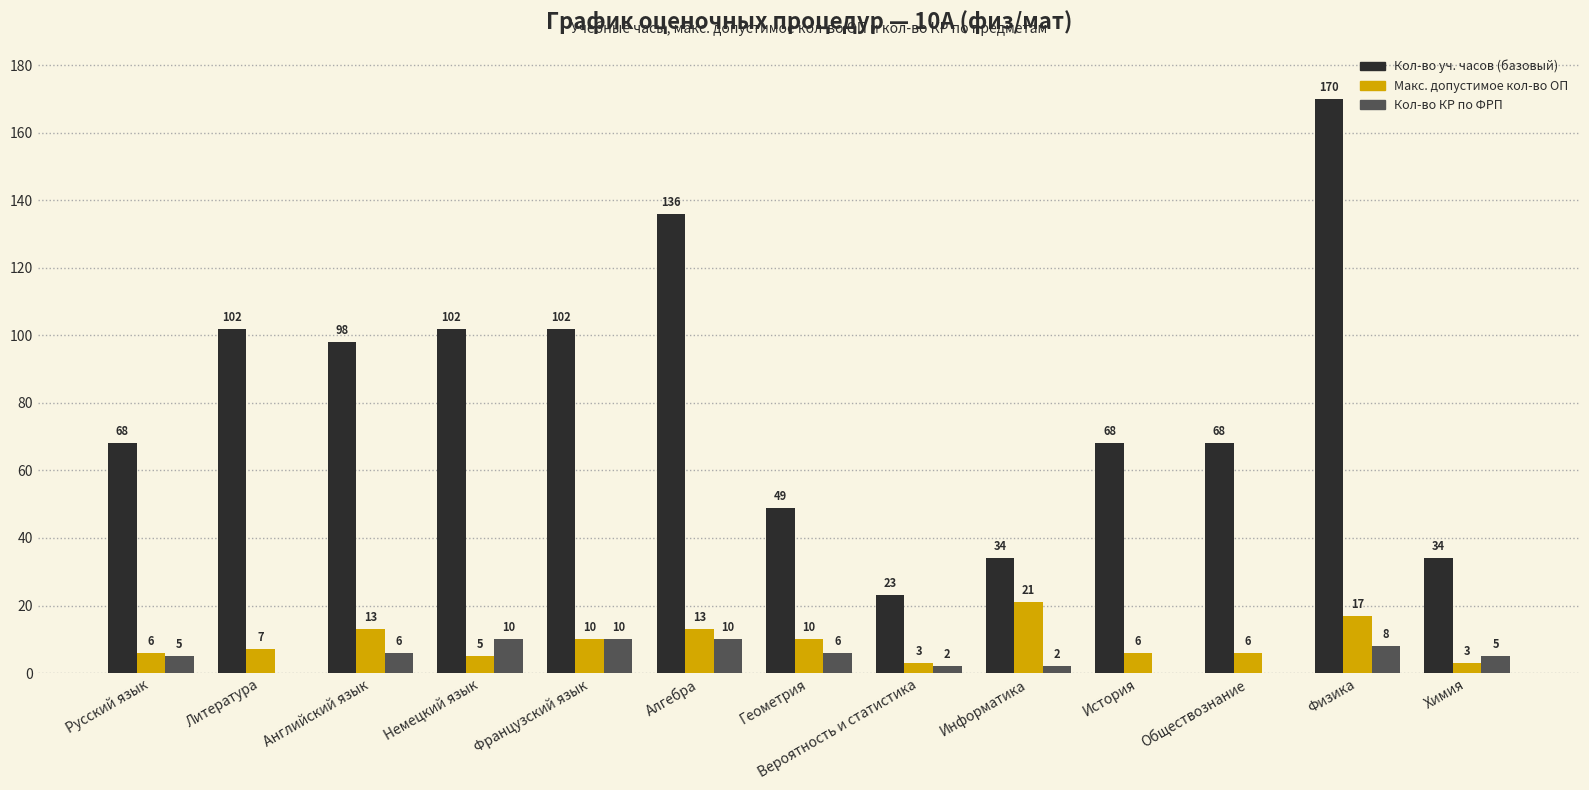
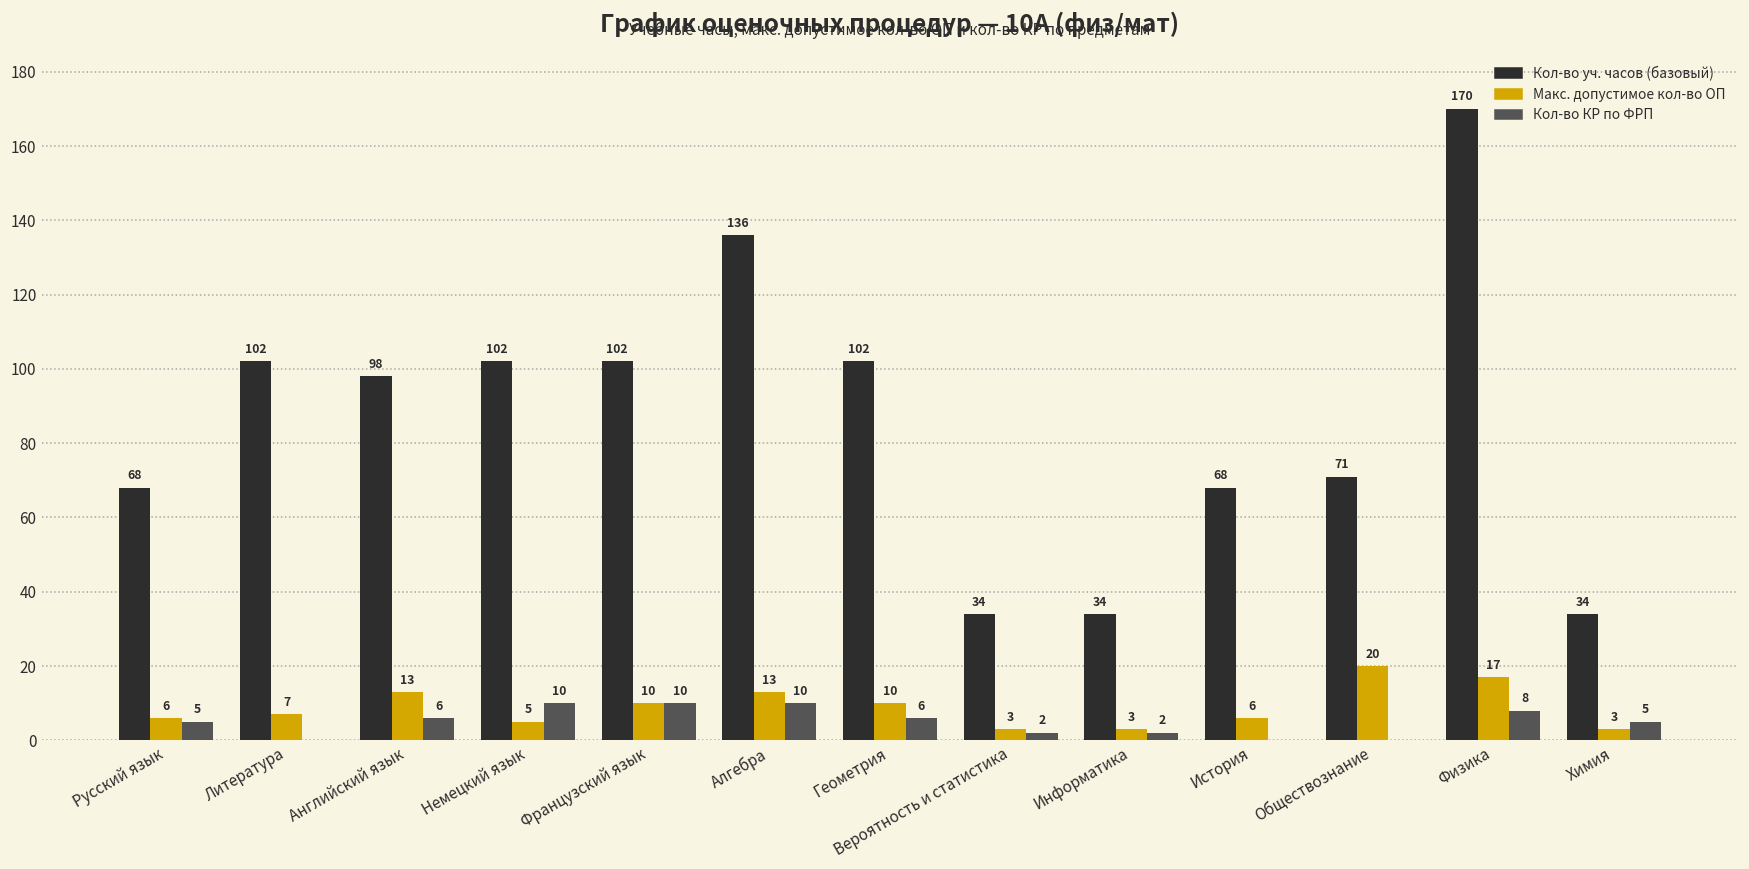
  {
    "Кол-во уч. часов (базовый)": {
      "Русский язык": 68,
      "Литература": 102,
      "Английский язык": 98,
      "Немецкий язык": 102,
      "Французский язык": 102,
      "Алгебра": 136,
-     "Геометрия": 49,
-     "Вероятность и статистика": 23,
+     "Геометрия": 102,
+     "Вероятность и статистика": 34,
      "Информатика": 34,
      "История": 68,
-     "Обществознание": 68,
+     "Обществознание": 71,
      "Физика": 170,
      "Химия": 34
    },
    "Макс. допустимое кол-во ОП": {
      "Русский язык": 6,
      "Литература": 7,
      "Английский язык": 13,
      "Немецкий язык": 5,
      "Французский язык": 10,
      "Алгебра": 13,
      "Геометрия": 10,
      "Вероятность и статистика": 3,
-     "Информатика": 21,
+     "Информатика": 3,
      "История": 6,
-     "Обществознание": 6,
+     "Обществознание": 20,
      "Физика": 17,
      "Химия": 3
    },
    "Кол-во КР по ФРП": {
      "Русский язык": 5,
      "Английский язык": 6,
      "Немецкий язык": 10,
      "Французский язык": 10,
      "Алгебра": 10,
      "Геометрия": 6,
      "Вероятность и статистика": 2,
      "Информатика": 2,
      "Физика": 8,
      "Химия": 5
    }
  }
